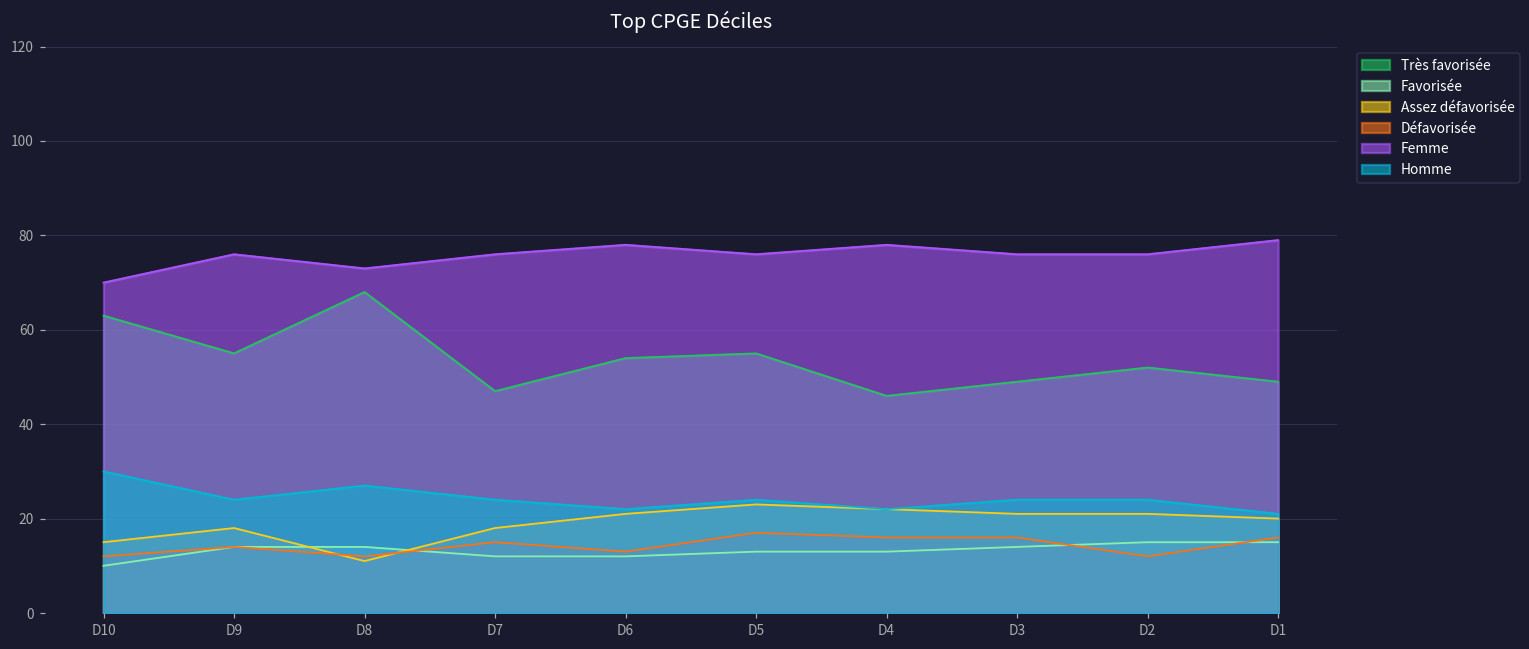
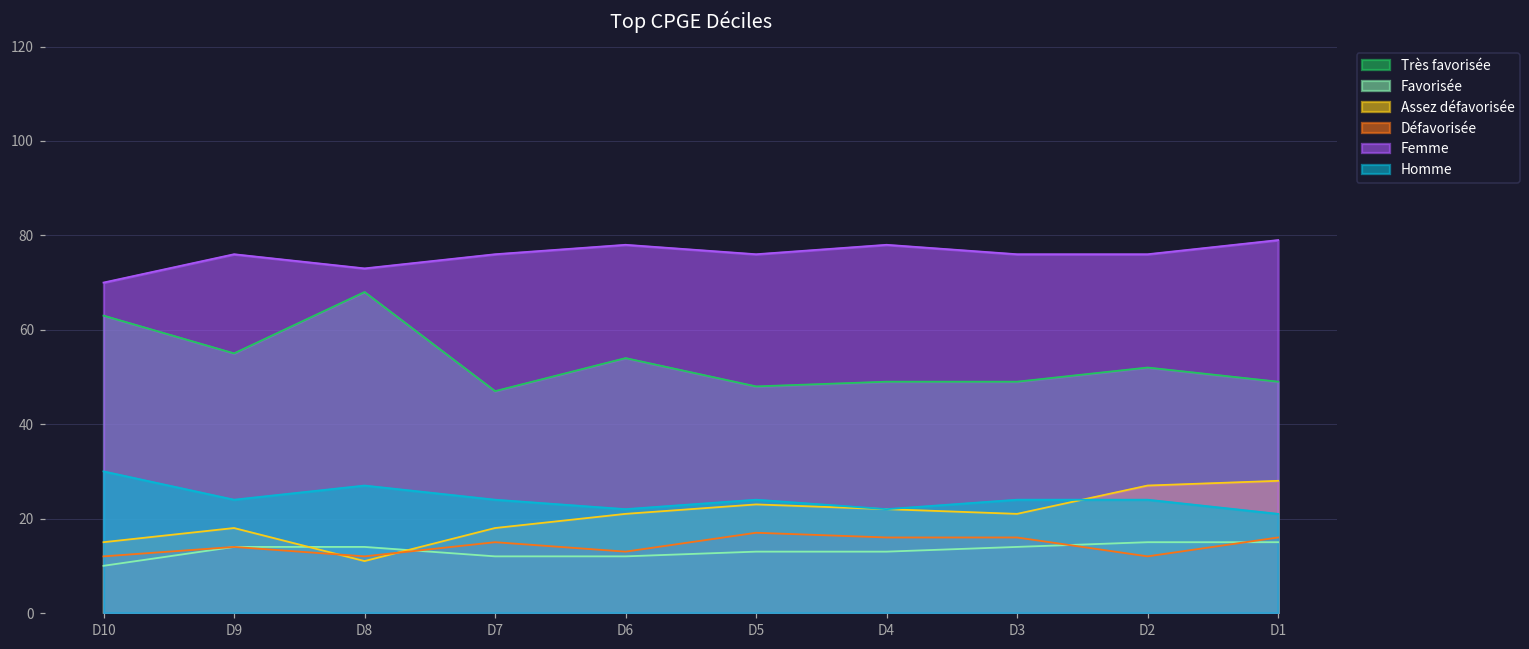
  {
    "Très favorisée": {
      "D10": 63,
      "D9": 55,
      "D8": 68,
      "D7": 47,
      "D6": 54,
-     "D5": 55,
-     "D4": 46,
+     "D5": 48,
+     "D4": 49,
      "D3": 49,
      "D2": 52,
      "D1": 49
    },
    "Favorisée": {
      "D10": 10,
      "D8": 14,
      "D7": 12,
      "D6": 12,
      "D5": 13,
      "D4": 13,
      "D3": 14,
      "D2": 15,
      "D1": 15
    },
    "Assez défavorisée": {
      "D10": 15,
      "D9": 18,
      "D8": 11,
      "D7": 18,
      "D6": 21,
      "D5": 23,
      "D3": 21,
-     "D2": 21,
-     "D1": 20
+     "D2": 27,
+     "D1": 28
    },
    "Défavorisée": {
      "D10": 12,
      "D8": 12,
      "D7": 15,
      "D6": 13,
      "D5": 17,
      "D4": 16,
      "D3": 16,
      "D2": 12,
      "D1": 16
    },
    "Femme": {
      "D10": 70,
      "D9": 76,
      "D8": 73,
      "D7": 76,
      "D6": 78,
      "D5": 76,
      "D4": 78,
      "D3": 76,
      "D2": 76,
      "D1": 79
    },
    "Homme": {
      "D10": 30,
      "D9": 24,
      "D8": 27,
      "D7": 24,
      "D6": 22,
      "D5": 24,
      "D3": 24,
      "D2": 24,
      "D1": 21
    }
  }
